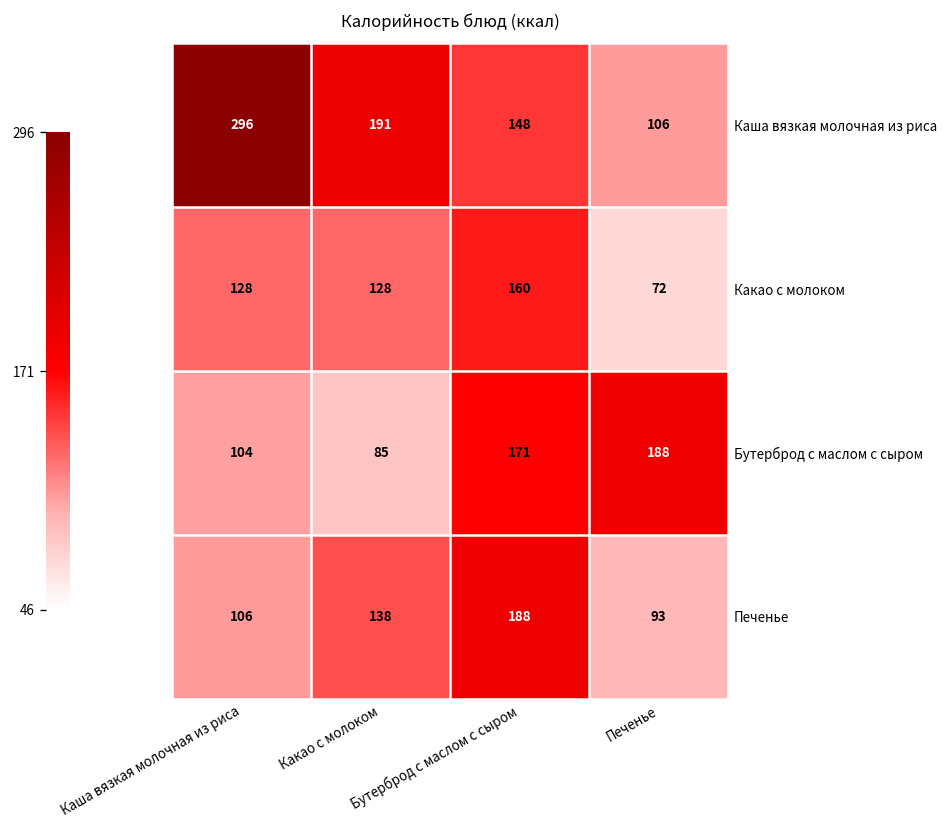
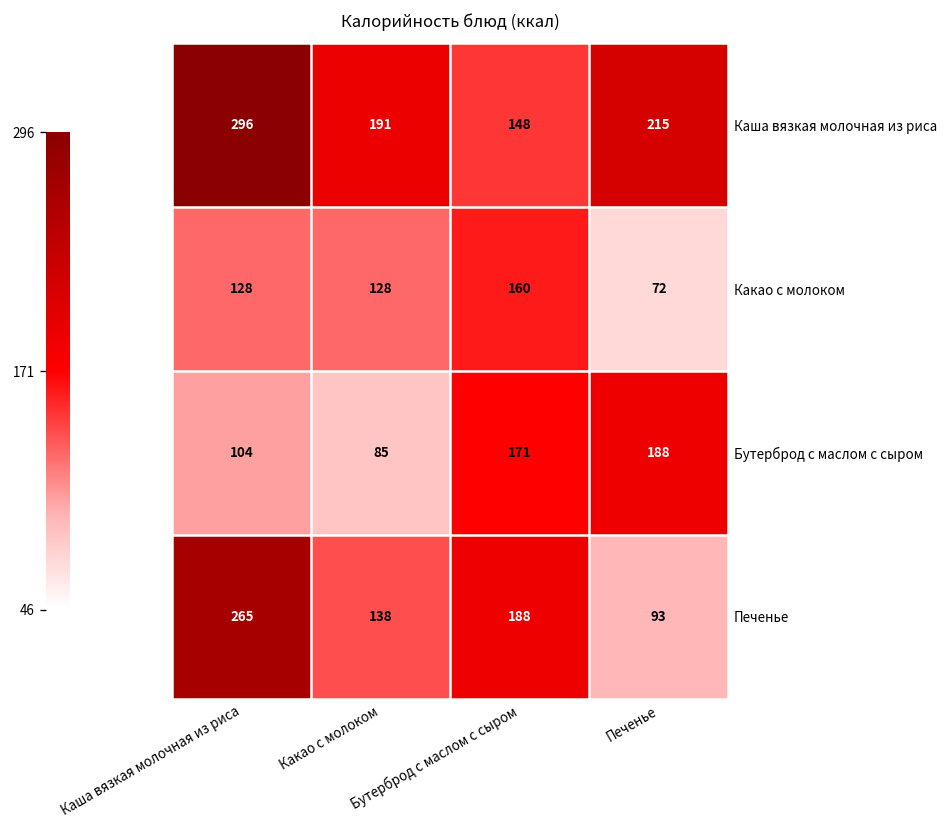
  {
    "Каша вязкая молочная из риса": {
      "Каша вязкая молочная из риса": 296,
      "Какао с молоком": 191,
      "Бутерброд с маслом с сыром": 148,
-     "Печенье": 106
+     "Печенье": 215
    },
    "Какао с молоком": {
      "Каша вязкая молочная из риса": 128,
      "Какао с молоком": 128,
      "Бутерброд с маслом с сыром": 160,
      "Печенье": 72
    },
    "Бутерброд с маслом с сыром": {
      "Каша вязкая молочная из риса": 104,
      "Какао с молоком": 85,
      "Бутерброд с маслом с сыром": 171,
      "Печенье": 188
    },
    "Печенье": {
-     "Каша вязкая молочная из риса": 106,
+     "Каша вязкая молочная из риса": 265,
      "Какао с молоком": 138,
      "Бутерброд с маслом с сыром": 188,
      "Печенье": 93
    }
  }
